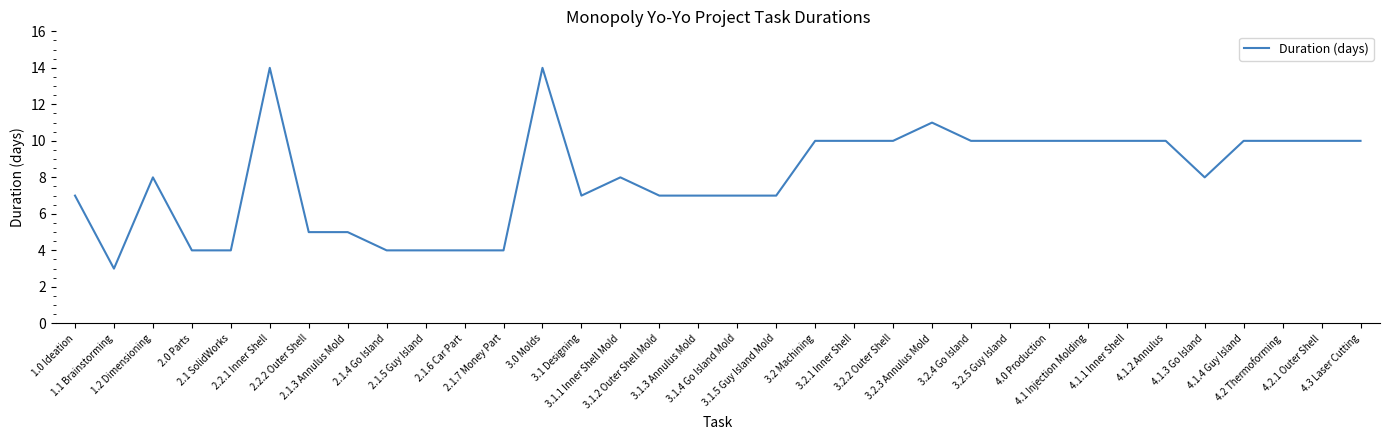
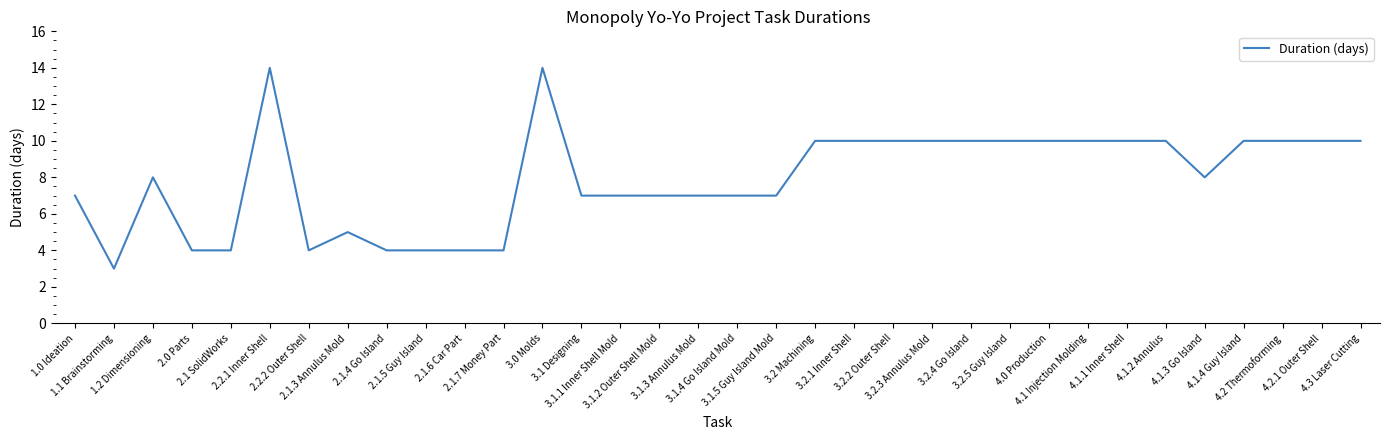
  {
    "1.0 Ideation": 7,
    "1.1 Brainstorming": 3,
    "1.2 Dimensioning": 8,
    "2.0 Parts": 4,
    "2.1 SolidWorks": 4,
    "2.2.1 Inner Shell": 14,
-   "2.2.2 Outer Shell": 5,
+   "2.2.2 Outer Shell": 4,
    "2.1.3 Annulus Mold": 5,
    "2.1.4 Go Island": 4,
    "2.1.5 Guy Island": 4,
    "2.1.6 Car Part": 4,
    "2.1.7 Money Part": 4,
    "3.0 Molds": 14,
    "3.1 Designing": 7,
-   "3.1.1 Inner Shell Mold": 8,
+   "3.1.1 Inner Shell Mold": 7,
    "3.1.2 Outer Shell Mold": 7,
    "3.1.3 Annulus Mold": 7,
    "3.1.4 Go Island Mold": 7,
    "3.1.5 Guy Island Mold": 7,
    "3.2 Machining": 10,
    "3.2.1 Inner Shell": 10,
    "3.2.2 Outer Shell": 10,
-   "3.2.3 Annulus Mold": 11,
+   "3.2.3 Annulus Mold": 10,
    "3.2.4 Go Island": 10,
    "3.2.5 Guy Island": 10,
    "4.0 Production": 10,
    "4.1 Injection Molding": 10,
    "4.1.1 Inner Shell": 10,
    "4.1.2 Annulus": 10,
    "4.1.3 Go Island": 8,
    "4.1.4 Guy Island": 10,
    "4.2 Thermoforming": 10,
    "4.2.1 Outer Shell": 10,
    "4.3 Laser Cutting": 10
  }
